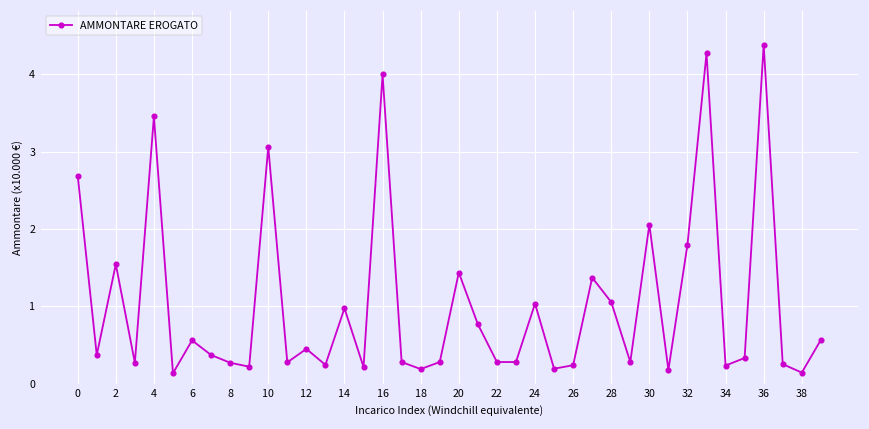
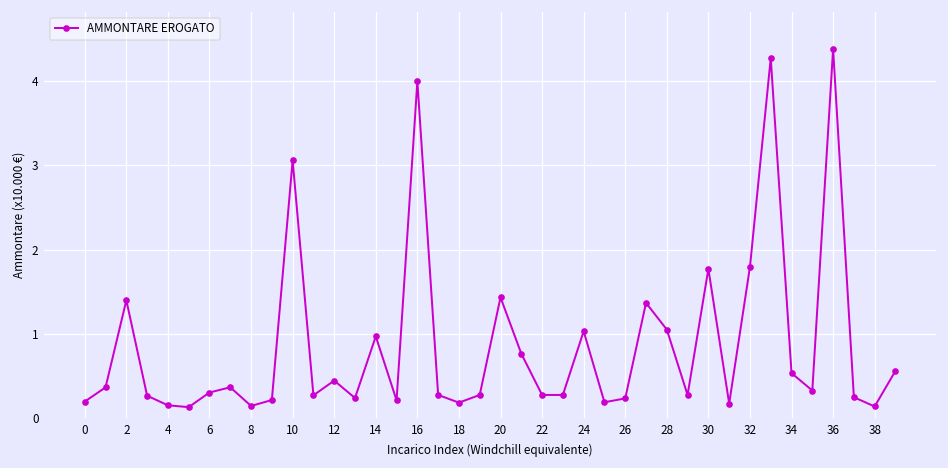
  {
-   "0": 2.7,
-   "2": 1.5,
-   "4": 3.5,
-   "6": 0.6,
-   "8": 0.3,
+   "0": 0.2,
+   "2": 1.4,
+   "4": 0.2,
+   "6": 0.3,
+   "8": 0.1,
    "10": 3.1,
    "12": 0.4,
    "14": 1.0,
    "16": 4.0,
    "18": 0.2,
    "20": 1.4,
    "22": 0.3,
    "24": 1.0,
    "26": 0.2,
    "28": 1.1,
-   "30": 2.1,
+   "30": 1.8,
    "32": 1.8,
-   "34": 0.2,
+   "34": 0.5,
    "36": 4.4,
    "38": 0.1
  }
